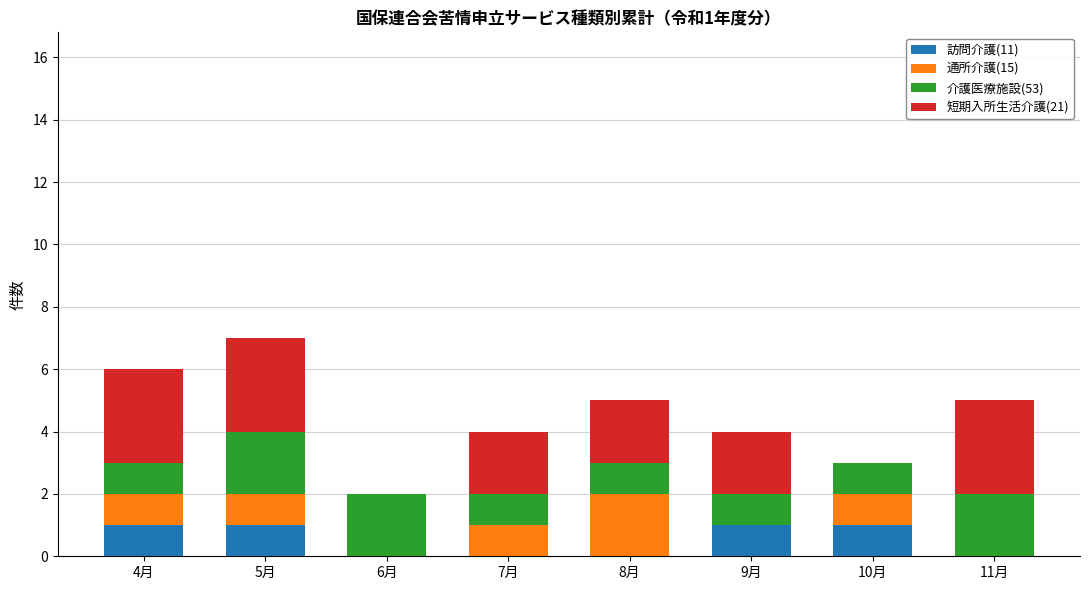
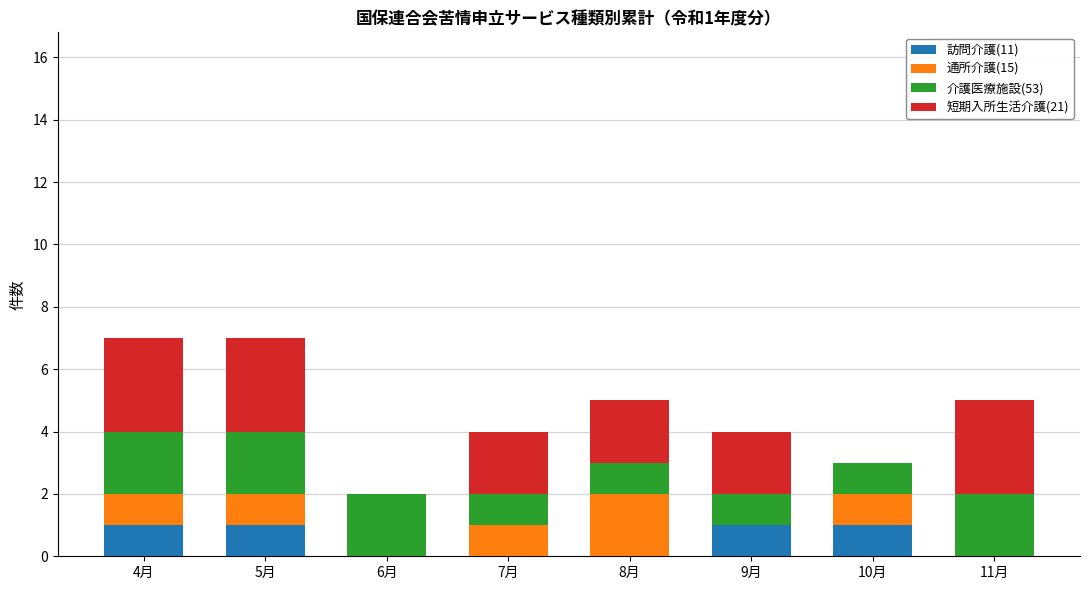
  {
    "訪問介護(11)": {
      "4月": 1,
      "5月": 1,
      "6月": 0,
      "7月": 0,
      "8月": 0,
      "9月": 1,
      "10月": 1,
      "11月": 0
    },
    "介護医療施設(53)": {
-     "4月": 1,
+     "4月": 2,
      "5月": 2,
      "6月": 2,
      "7月": 1,
      "8月": 1,
      "9月": 1,
      "10月": 1,
      "11月": 2
    },
    "短期入所生活介護(21)": {
      "4月": 3,
      "5月": 3,
      "6月": 0,
      "7月": 2,
      "8月": 2,
      "9月": 2,
      "10月": 0,
      "11月": 3
    }
  }
